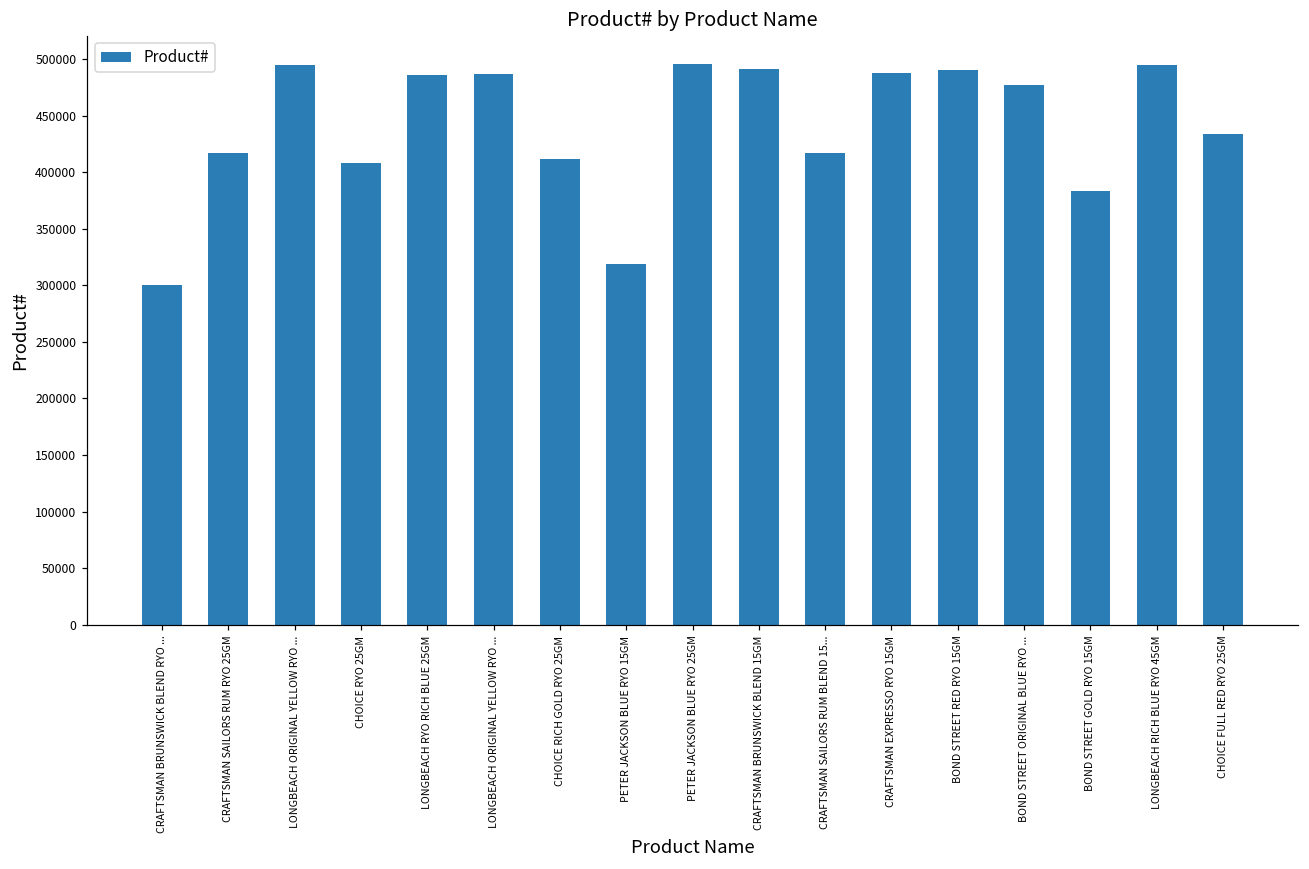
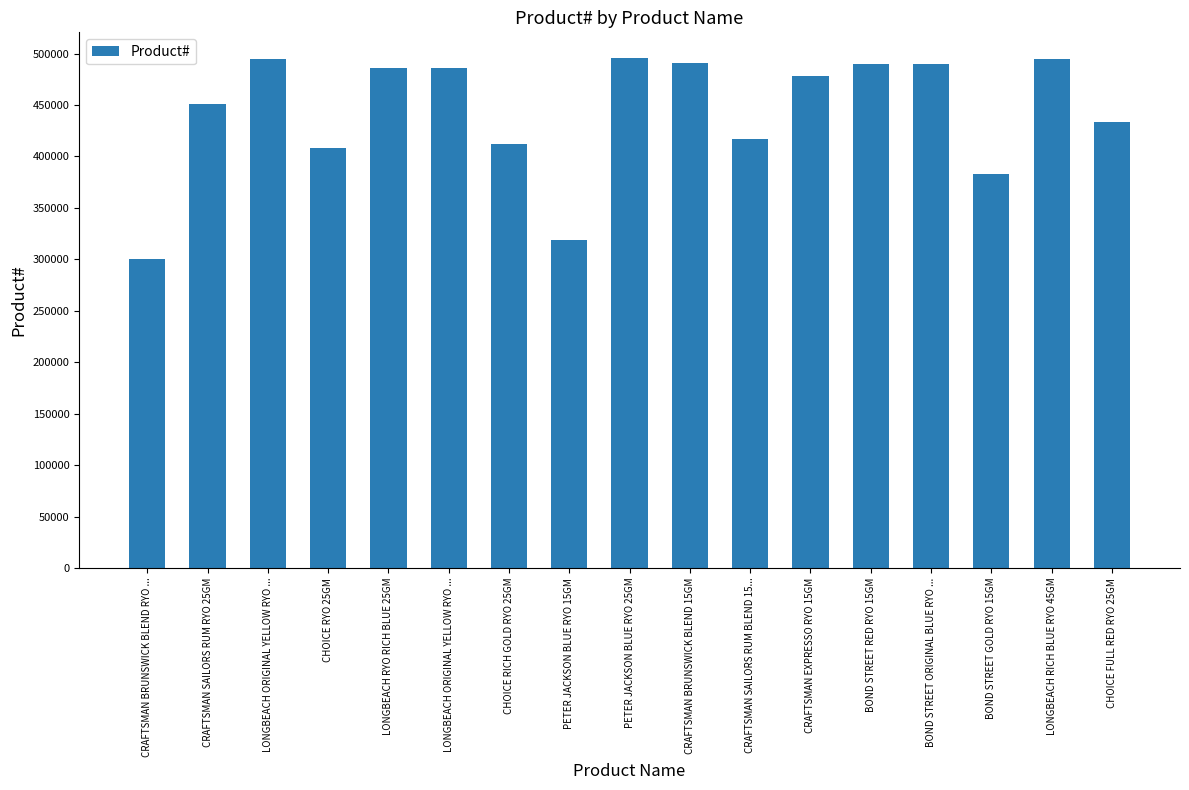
  {
    "CRAFTSMAN BRUNSWICK BLEND RYO ...": 300000,
-   "CRAFTSMAN SAILORS RUM RYO 25GM": 417000,
+   "CRAFTSMAN SAILORS RUM RYO 25GM": 451000,
    "CHOICE RYO 25GM": 408000,
    "LONGBEACH RYO RICH BLUE 25GM": 486000,
    "CHOICE RICH GOLD RYO 25GM": 412000,
    "PETER JACKSON BLUE RYO 15GM": 319000,
    "PETER JACKSON BLUE RYO 25GM": 496000,
    "CRAFTSMAN BRUNSWICK BLEND 15GM": 491000,
    "CRAFTSMAN SAILORS RUM BLEND 15...": 417000,
-   "CRAFTSMAN EXPRESSO RYO 15GM": 487000,
+   "CRAFTSMAN EXPRESSO RYO 15GM": 479000,
    "BOND STREET RED RYO 15GM": 490000,
-   "BOND STREET ORIGINAL BLUE RYO ...": 477000,
+   "BOND STREET ORIGINAL BLUE RYO ...": 490000,
    "BOND STREET GOLD RYO 15GM": 383000,
    "LONGBEACH RICH BLUE RYO 45GM": 495000,
    "CHOICE FULL RED RYO 25GM": 433000
  }
